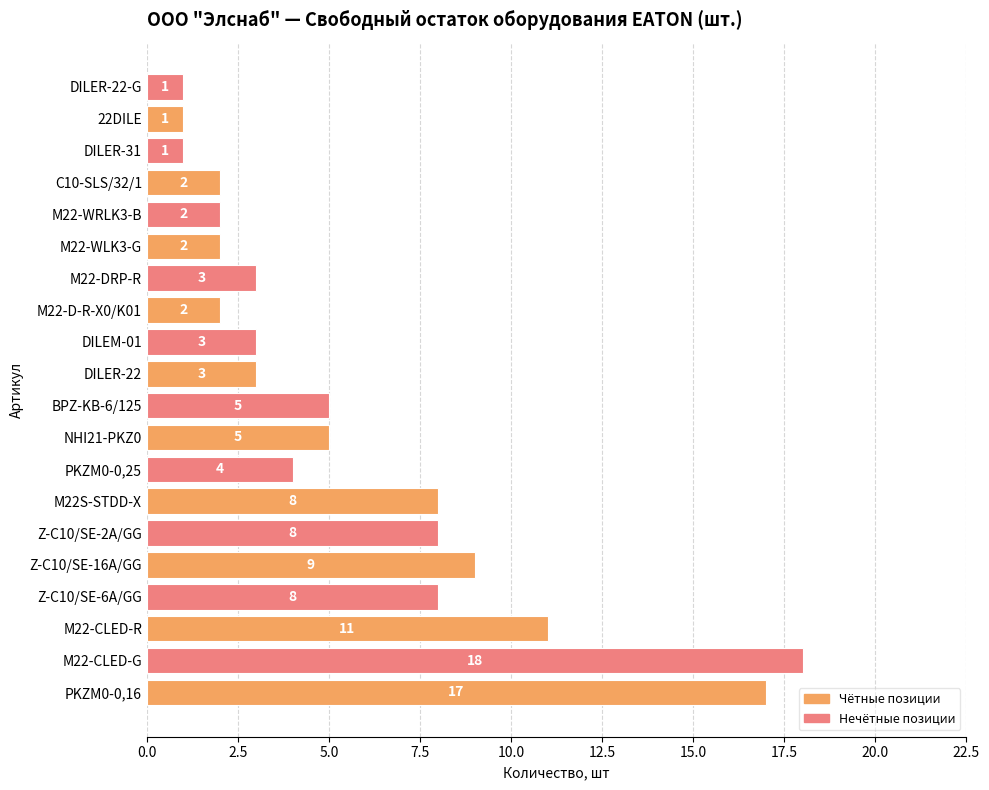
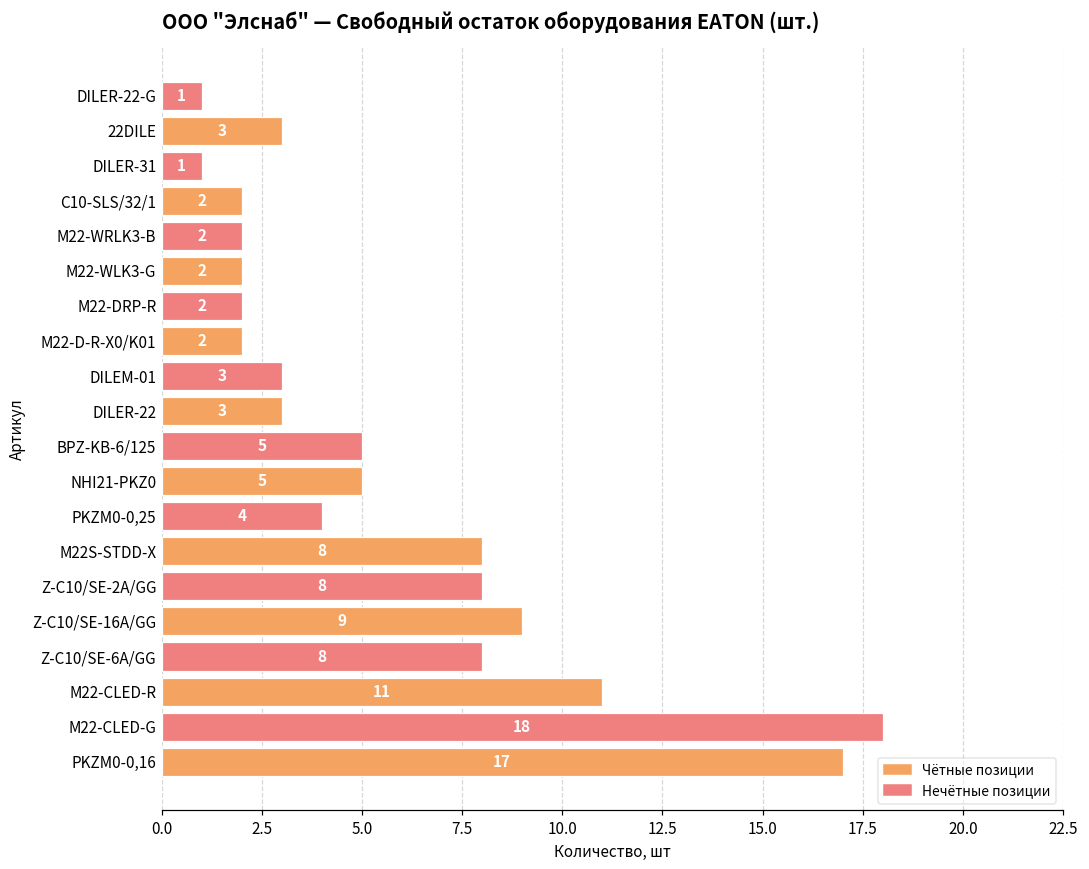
  {
    "DILER-22-G": 1,
-   "22DILE": 1,
+   "22DILE": 3,
    "DILER-31": 1,
    "C10-SLS/32/1": 2,
    "M22-WRLK3-B": 2,
    "M22-WLK3-G": 2,
-   "M22-DRP-R": 3,
+   "M22-DRP-R": 2,
    "M22-D-R-X0/K01": 2,
    "DILEM-01": 3,
    "DILER-22": 3,
    "BPZ-KB-6/125": 5,
    "NHI21-PKZ0": 5,
    "PKZM0-0,25": 4,
    "M22S-STDD-X": 8,
    "Z-C10/SE-2A/GG": 8,
    "Z-C10/SE-16A/GG": 9,
    "Z-C10/SE-6A/GG": 8,
    "M22-CLED-R": 11,
    "M22-CLED-G": 18,
    "PKZM0-0,16": 17
  }
